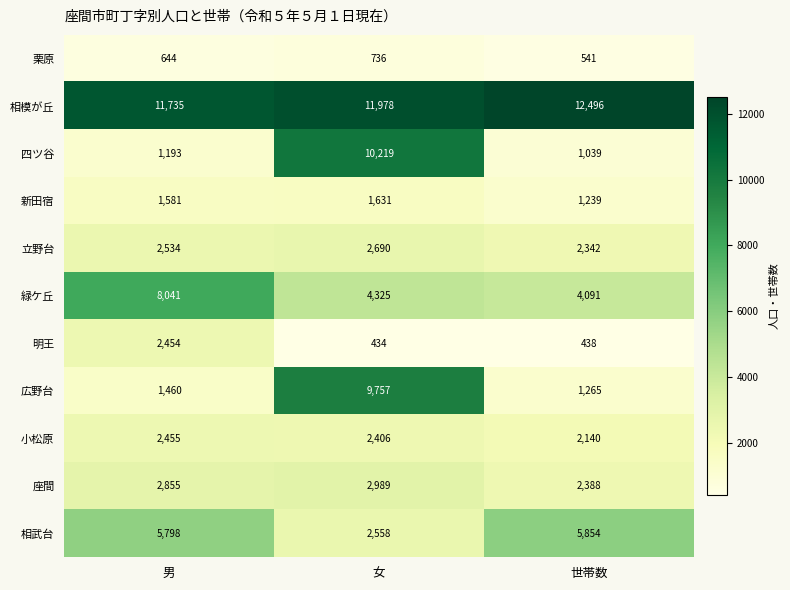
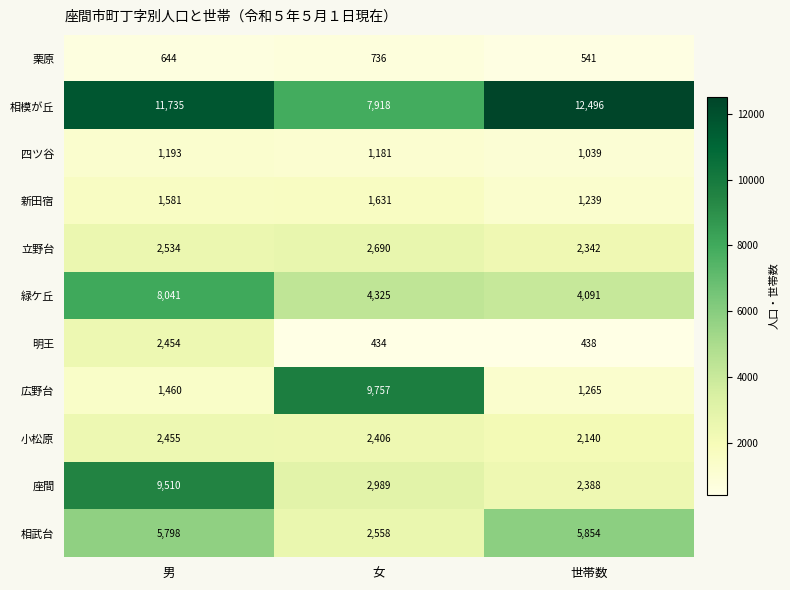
  {
    "栗原": {
      "男": "644",
      "女": "736",
      "世帯数": "541"
    },
    "相模が丘": {
      "男": "11,735",
-     "女": "11,978",
+     "女": "7,918",
      "世帯数": "12,496"
    },
    "四ツ谷": {
      "男": "1,193",
-     "女": "10,219",
+     "女": "1,181",
      "世帯数": "1,039"
    },
    "新田宿": {
      "男": "1,581",
      "女": "1,631",
      "世帯数": "1,239"
    },
    "立野台": {
      "男": "2,534",
      "女": "2,690",
      "世帯数": "2,342"
    },
    "緑ケ丘": {
      "男": "8,041",
      "女": "4,325",
      "世帯数": "4,091"
    },
    "明王": {
      "男": "2,454",
      "女": "434",
      "世帯数": "438"
    },
    "広野台": {
      "男": "1,460",
      "女": "9,757",
      "世帯数": "1,265"
    },
    "小松原": {
      "男": "2,455",
      "女": "2,406",
      "世帯数": "2,140"
    },
    "座間": {
-     "男": "2,855",
+     "男": "9,510",
      "女": "2,989",
      "世帯数": "2,388"
    },
    "相武台": {
      "男": "5,798",
      "女": "2,558",
      "世帯数": "5,854"
    }
  }
